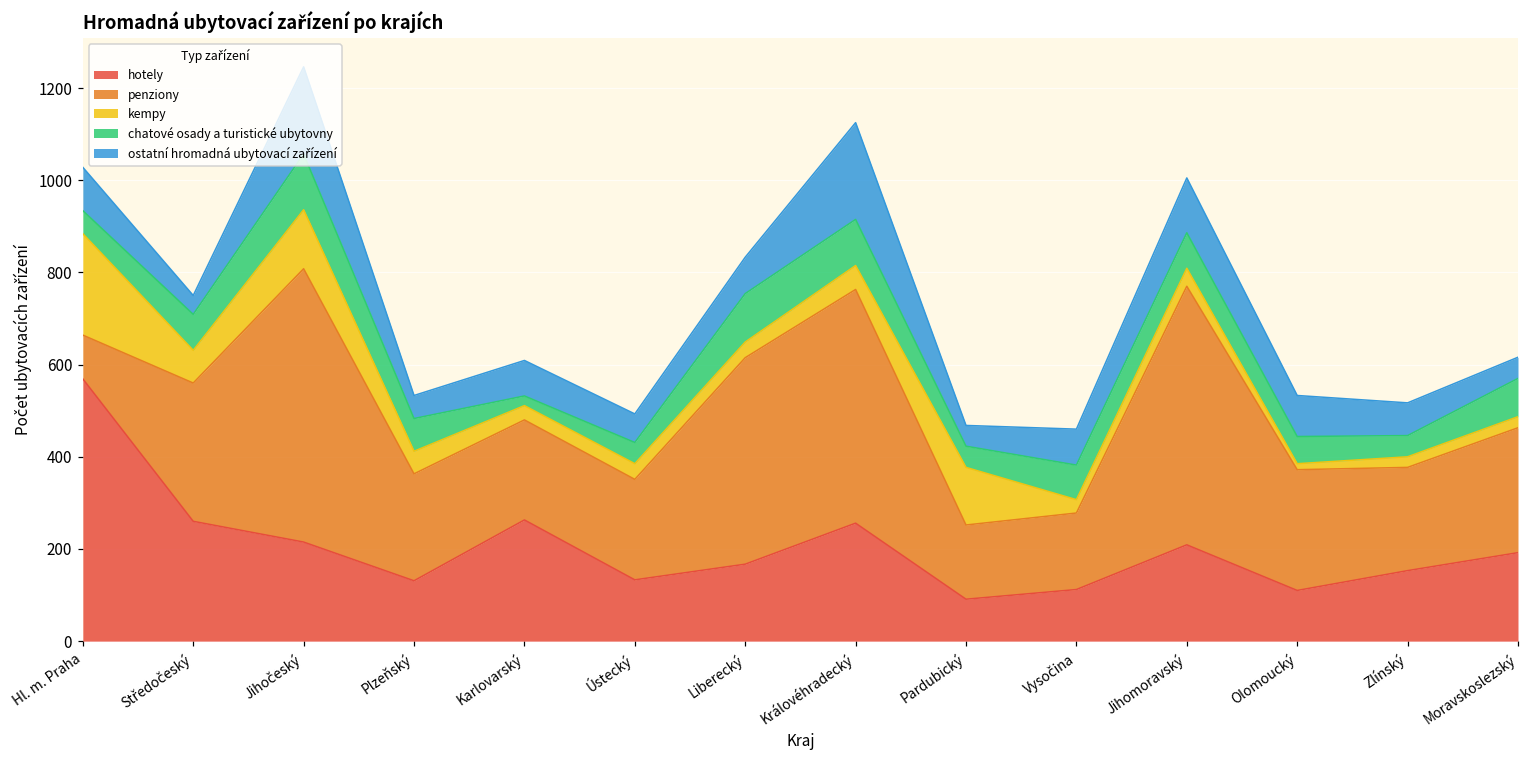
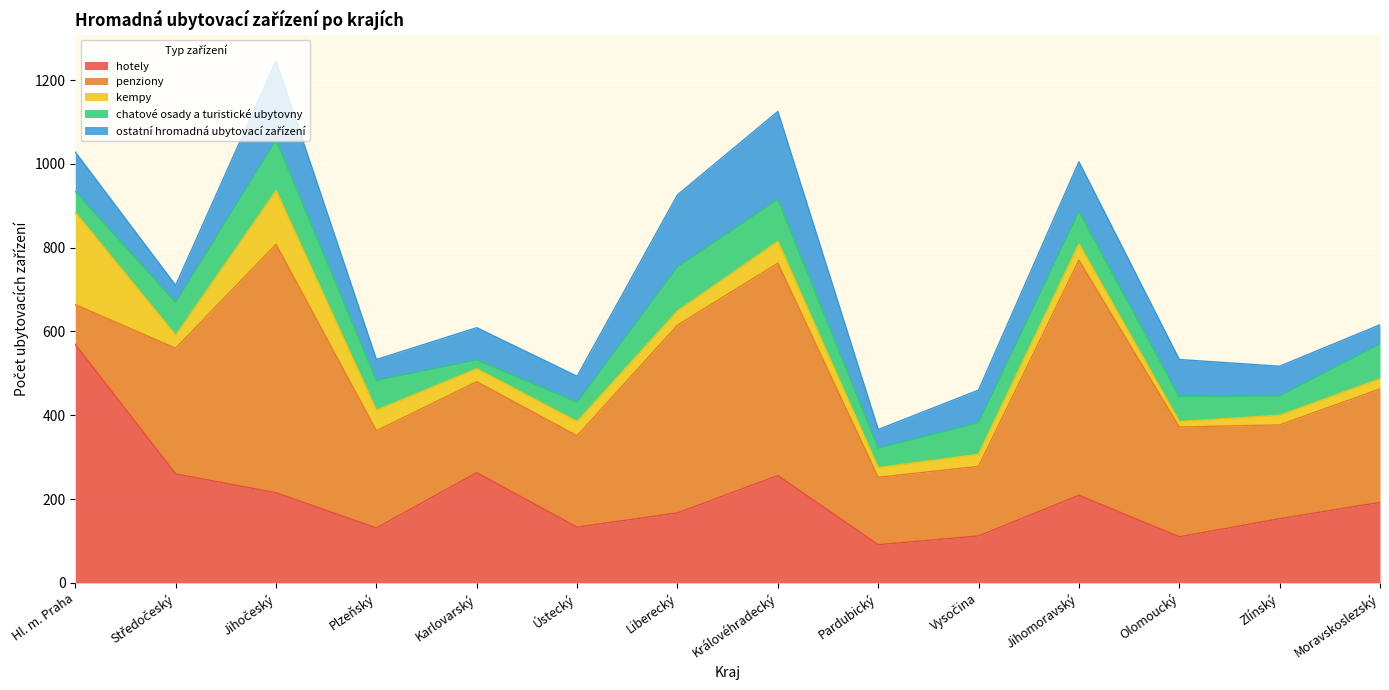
  {
    "kempy": {
      "Hl. m. Praha": 220,
-     "Středočeský": 70,
+     "Středočeský": 30,
      "Jihočeský": 130,
      "Plzeňský": 50,
      "Karlovarský": 30,
      "Ústecký": 30,
      "Liberecký": 30,
      "Královéhradecký": 50,
-     "Pardubický": 130,
+     "Pardubický": 20,
      "Vysočina": 30,
      "Jihomoravský": 40,
      "Olomoucký": 10,
      "Zlínský": 20,
      "Moravskoslezský": 20
    },
    "chatové osady a turistické ubytovny": {
      "Hl. m. Praha": 50,
      "Středočeský": 80,
      "Plzeňský": 70,
      "Karlovarský": 20,
      "Ústecký": 50,
      "Liberecký": 110,
      "Královéhradecký": 100,
      "Pardubický": 50,
      "Vysočina": 80,
      "Jihomoravský": 80,
      "Olomoucký": 60,
      "Zlínský": 50,
      "Moravskoslezský": 80
    },
    "ostatní hromadná ubytovací zařízení": {
      "Hl. m. Praha": 90,
      "Středočeský": 40,
      "Plzeňský": 50,
      "Karlovarský": 80,
      "Ústecký": 60,
-     "Liberecký": 80,
+     "Liberecký": 170,
      "Královéhradecký": 210,
      "Pardubický": 50,
      "Vysočina": 80,
      "Jihomoravský": 120,
      "Olomoucký": 90,
      "Zlínský": 70,
      "Moravskoslezský": 50
    }
  }
